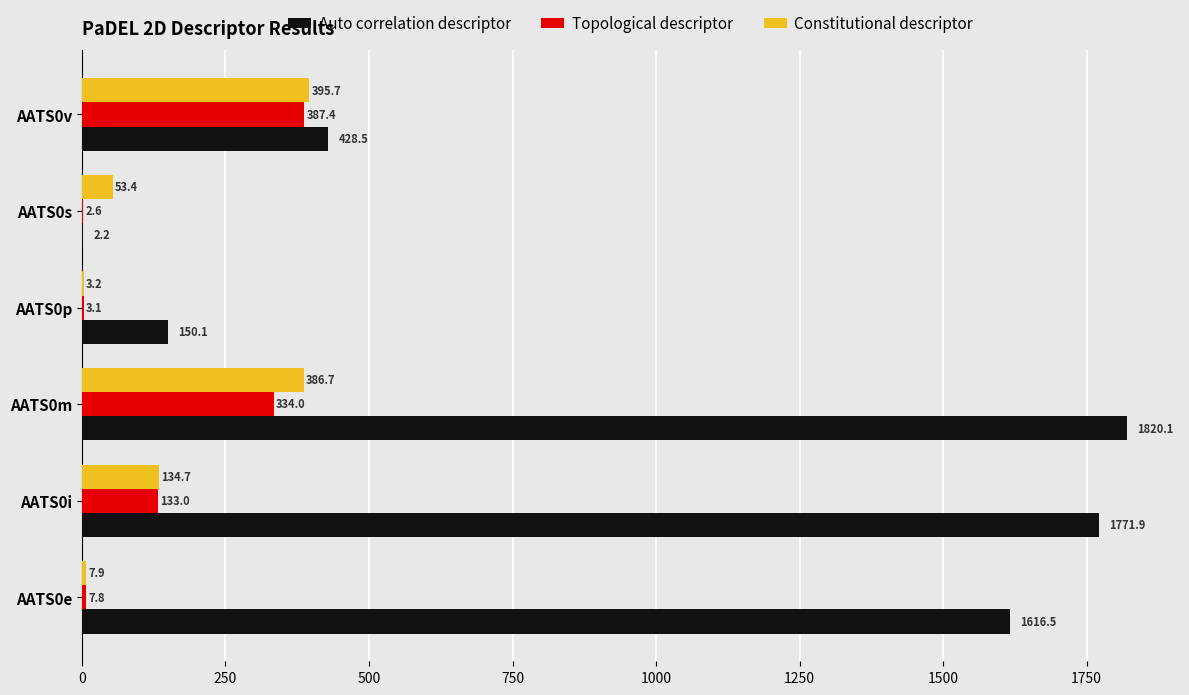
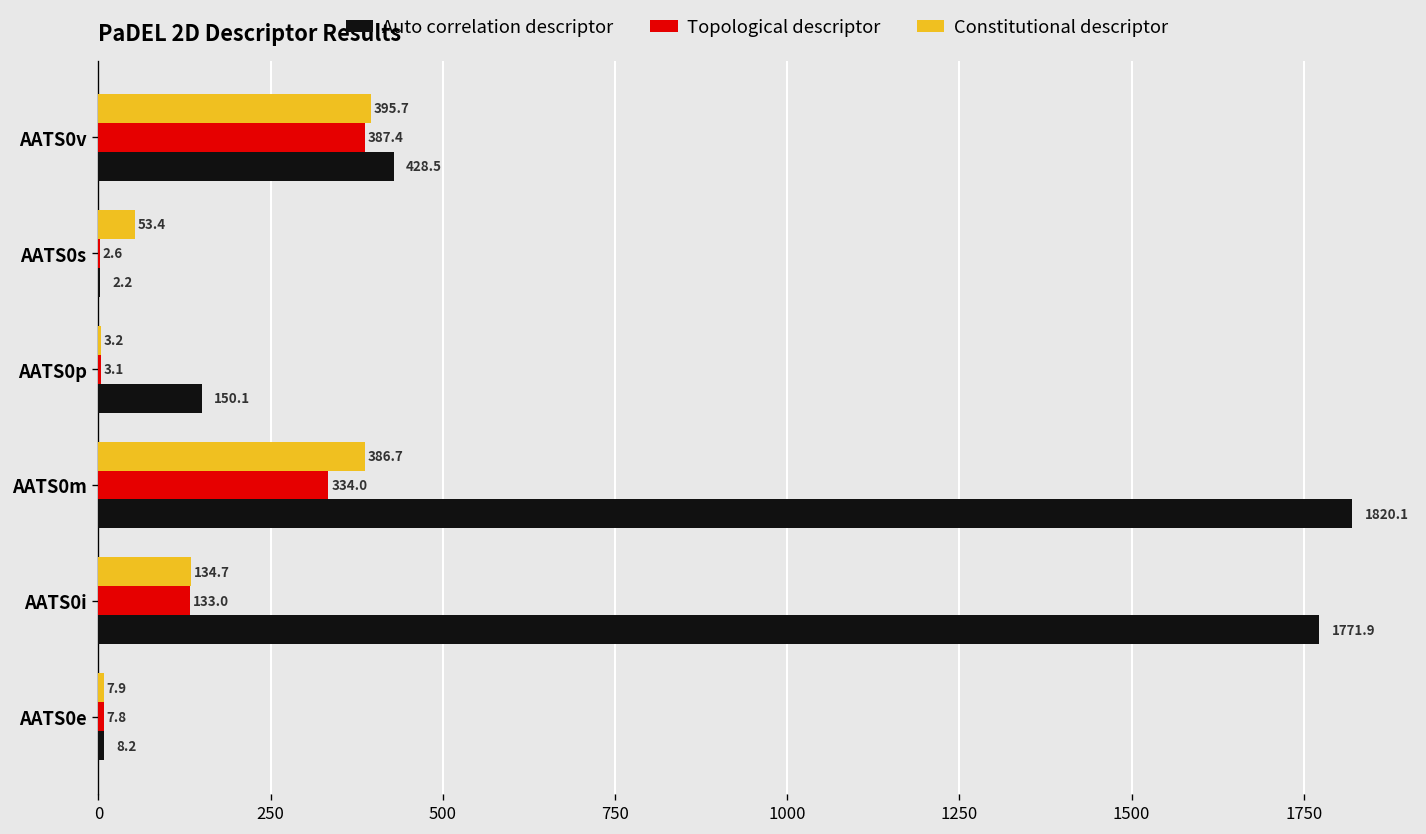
  {
    "Auto correlation descriptor": {
      "AATS0v": 428.5,
      "AATS0s": 2.2,
      "AATS0p": 150.1,
      "AATS0m": 1820.1,
      "AATS0i": 1771.9,
-     "AATS0e": 1616.5
+     "AATS0e": 8.2
    },
    "Topological descriptor": {
      "AATS0v": 387.4,
      "AATS0s": 2.6,
      "AATS0p": 3.1,
      "AATS0m": 334.0,
      "AATS0i": 133.0,
      "AATS0e": 7.8
    },
    "Constitutional descriptor": {
      "AATS0v": 395.7,
      "AATS0s": 53.4,
      "AATS0p": 3.2,
      "AATS0m": 386.7,
      "AATS0i": 134.7,
      "AATS0e": 7.9
    }
  }
